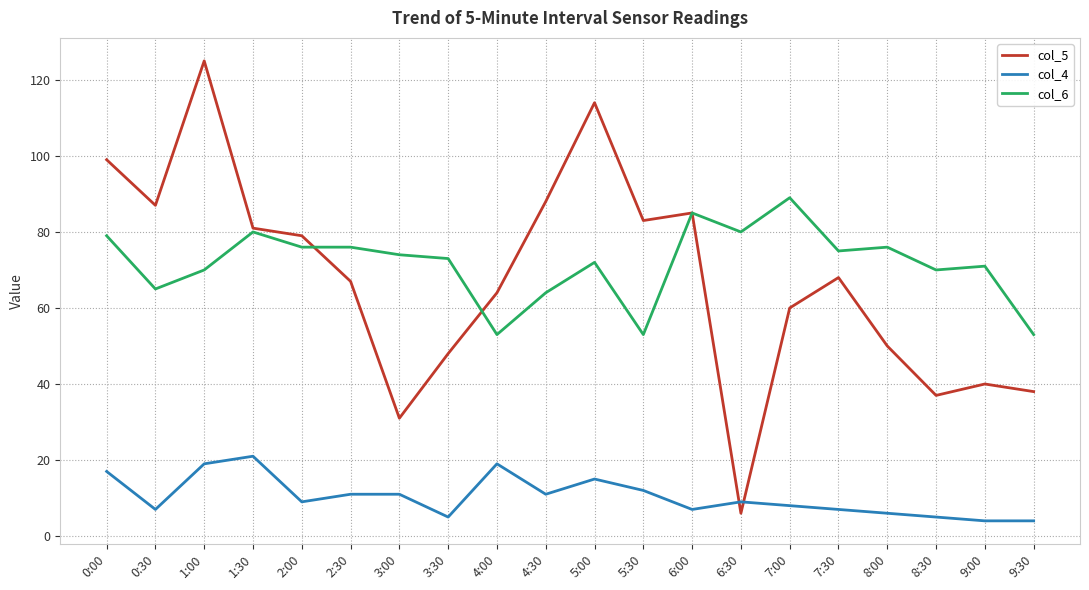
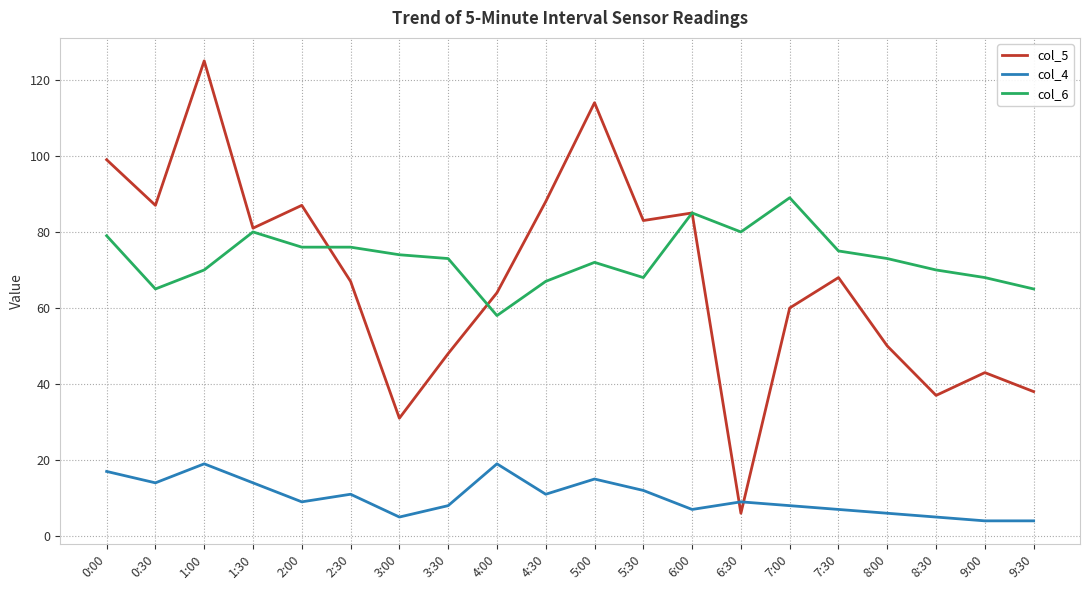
  {
    "col_5": {
      "0:00": 99,
      "0:30": 87,
      "1:00": 125,
      "1:30": 81,
-     "2:00": 79,
+     "2:00": 87,
      "2:30": 67,
      "3:00": 31,
      "3:30": 48,
      "4:00": 64,
      "4:30": 88,
      "5:00": 114,
      "5:30": 83,
      "6:30": 6,
      "7:00": 60,
      "7:30": 68,
      "8:00": 50,
      "8:30": 37,
-     "9:00": 40,
+     "9:00": 43,
      "9:30": 38
    },
    "col_4": {
      "0:00": 17,
-     "0:30": 7,
+     "0:30": 14,
      "1:00": 19,
-     "1:30": 21,
+     "1:30": 14,
      "2:00": 9,
      "2:30": 11,
-     "3:00": 11,
-     "3:30": 5,
+     "3:00": 5,
+     "3:30": 8,
      "4:00": 19,
      "4:30": 11,
      "5:00": 15,
      "5:30": 12,
      "6:00": 7,
      "6:30": 9,
      "7:00": 8,
      "7:30": 7,
      "8:00": 6,
      "8:30": 5,
      "9:00": 4,
      "9:30": 4
    },
    "col_6": {
      "0:00": 79,
      "0:30": 65,
      "1:00": 70,
      "1:30": 80,
      "2:00": 76,
      "2:30": 76,
      "3:00": 74,
      "3:30": 73,
-     "4:00": 53,
-     "4:30": 64,
+     "4:00": 58,
+     "4:30": 67,
      "5:00": 72,
-     "5:30": 53,
+     "5:30": 68,
      "6:30": 80,
      "7:00": 89,
      "7:30": 75,
-     "8:00": 76,
+     "8:00": 73,
      "8:30": 70,
-     "9:00": 71,
-     "9:30": 53
+     "9:00": 68,
+     "9:30": 65
    }
  }
